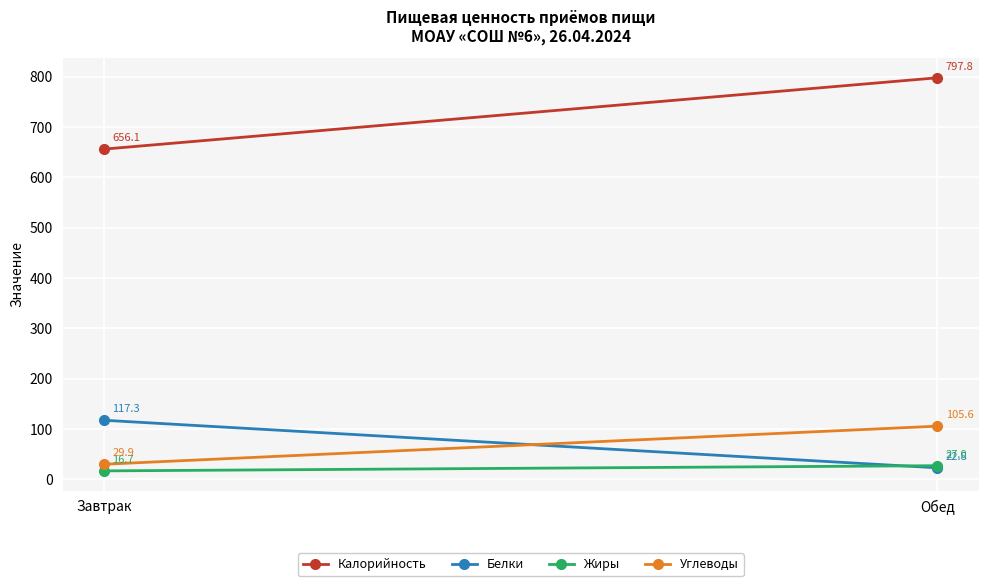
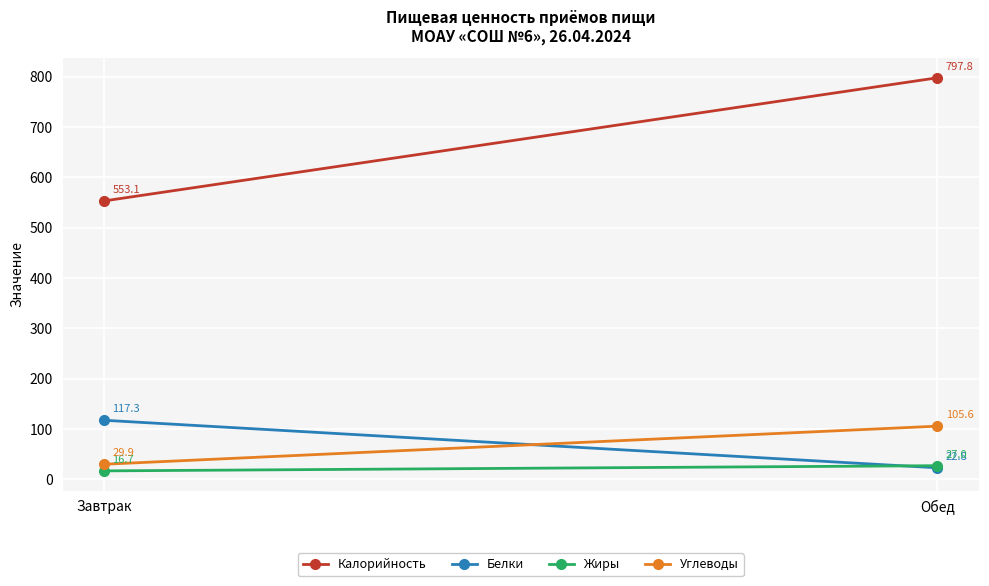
  {
    "Калорийность": {
-     "Завтрак": 656.1,
+     "Завтрак": 553.1,
      "Обед": 797.8
    },
    "Белки": {
      "Завтрак": 117.3
    },
    "Углеводы": {
      "Обед": 105.6
    }
  }
